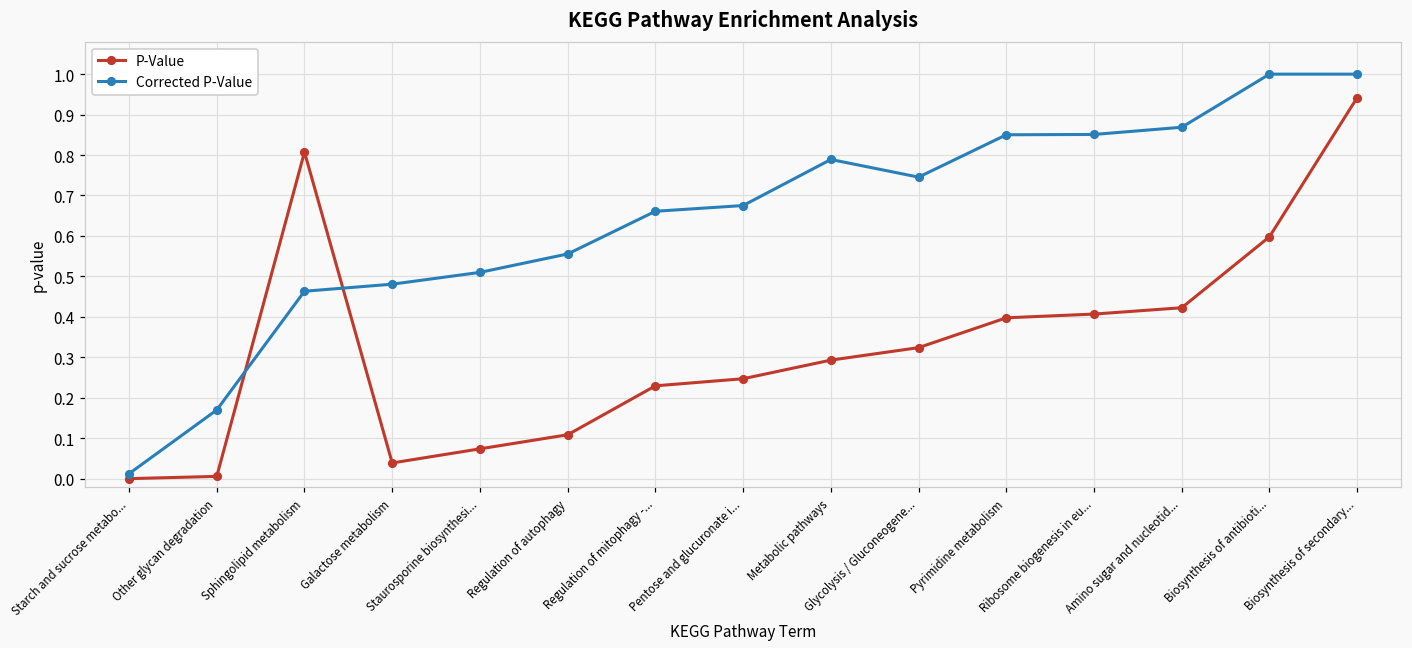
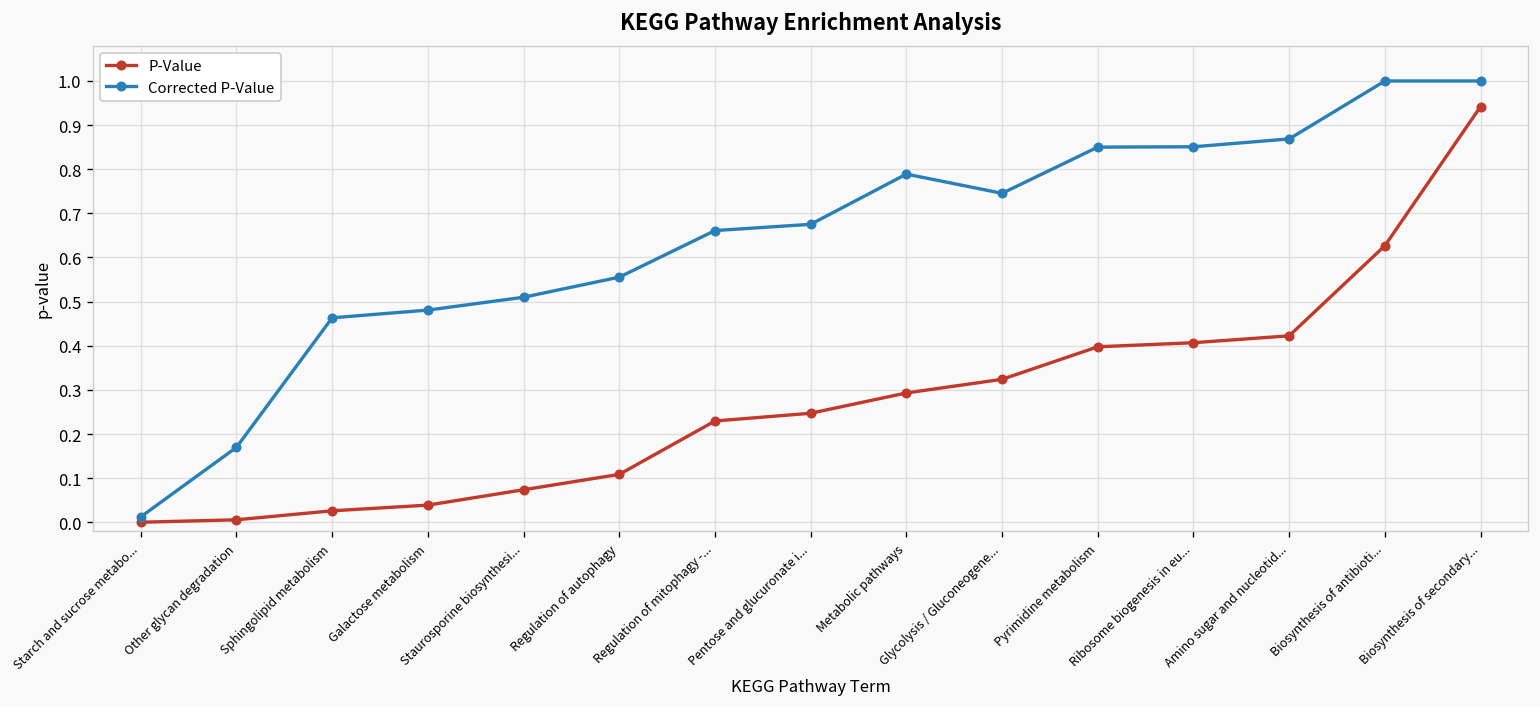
  {
    "P-Value": {
      "Starch and sucrose metabo...": 0.00,
      "Other glycan degradation": 0.01,
-     "Sphingolipid metabolism": 0.81,
+     "Sphingolipid metabolism": 0.03,
      "Galactose metabolism": 0.04,
      "Staurosporine biosynthesi...": 0.07,
      "Regulation of autophagy": 0.11,
      "Regulation of mitophagy -...": 0.23,
      "Pentose and glucuronate i...": 0.25,
      "Metabolic pathways": 0.29,
      "Glycolysis / Gluconeogene...": 0.32,
      "Pyrimidine metabolism": 0.40,
      "Ribosome biogenesis in eu...": 0.41,
      "Amino sugar and nucleotid...": 0.42,
-     "Biosynthesis of antibioti...": 0.60,
+     "Biosynthesis of antibioti...": 0.63,
      "Biosynthesis of secondary...": 0.94
    },
    "Corrected P-Value": {
      "Starch and sucrose metabo...": 0.01,
      "Other glycan degradation": 0.17,
      "Sphingolipid metabolism": 0.46,
      "Galactose metabolism": 0.48,
      "Staurosporine biosynthesi...": 0.51,
      "Regulation of autophagy": 0.56,
      "Regulation of mitophagy -...": 0.66,
      "Pentose and glucuronate i...": 0.68,
      "Metabolic pathways": 0.79,
      "Glycolysis / Gluconeogene...": 0.75,
      "Pyrimidine metabolism": 0.85,
      "Ribosome biogenesis in eu...": 0.85,
      "Amino sugar and nucleotid...": 0.87,
      "Biosynthesis of antibioti...": 1.00,
      "Biosynthesis of secondary...": 1.00
    }
  }
